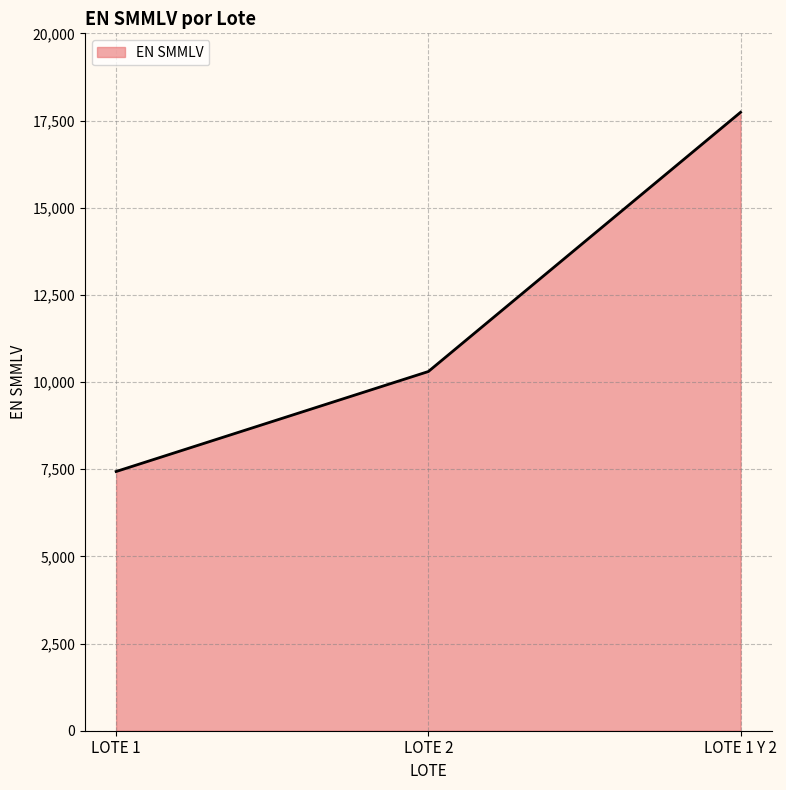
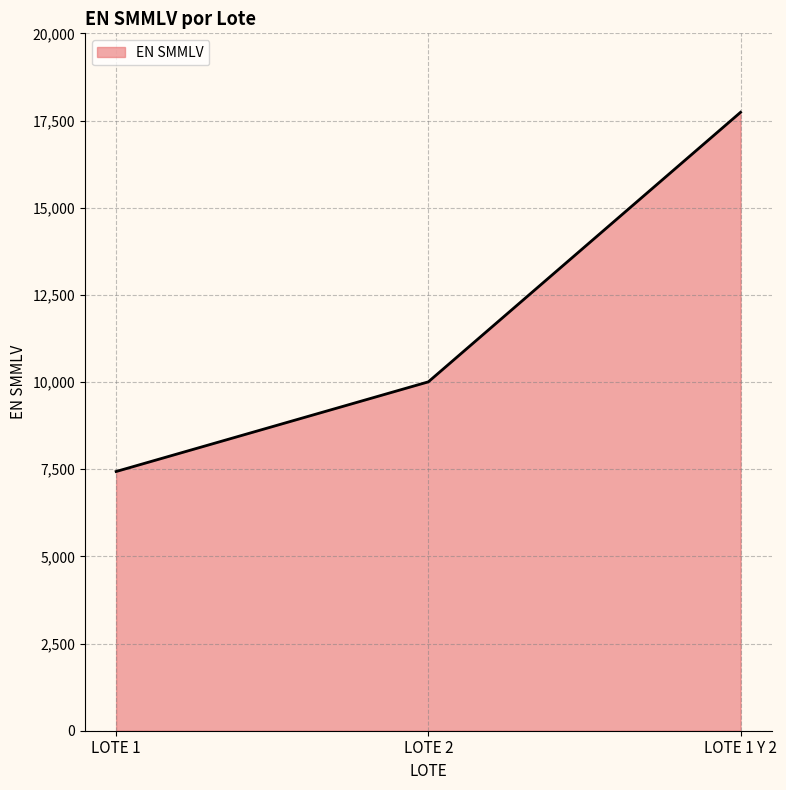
  {
    "LOTE 1": "7,400",
-   "LOTE 2": "10,300",
+   "LOTE 2": "10,000",
    "LOTE 1 Y 2": "17,700"
  }
